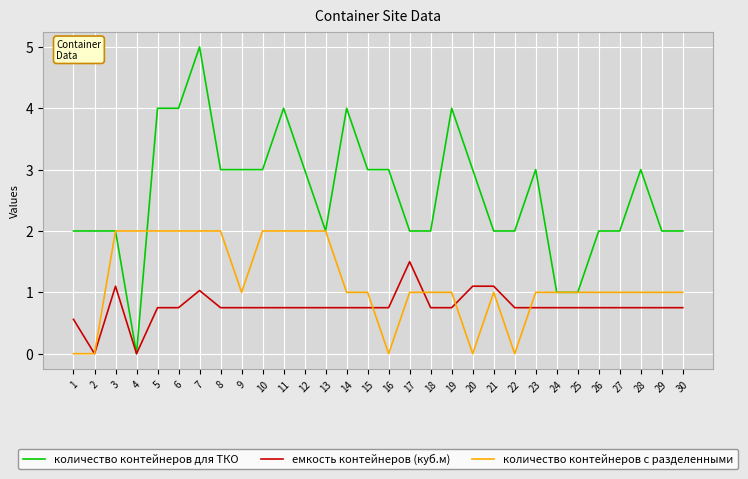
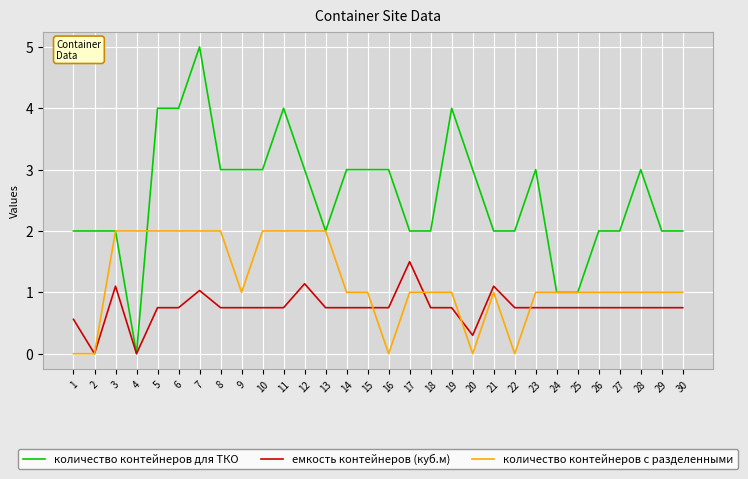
  {
    "количество контейнеров для ТКО": {
      "1": 2,
      "2": 2,
      "5": 4,
      "6": 4,
      "7": 5,
      "8": 3,
      "9": 3,
      "10": 3,
      "11": 4,
      "12": 3,
-     "14": 4,
+     "14": 3,
      "15": 3,
      "16": 3,
      "17": 2,
      "18": 2,
      "19": 4,
      "20": 3,
      "21": 2,
      "22": 2,
      "23": 3,
      "26": 2,
      "27": 2,
      "28": 3,
      "29": 2,
      "30": 2
    },
    "емкость контейнеров (куб.м)": {
      "1": 0.6,
      "3": 1.1,
      "5": 0.8,
      "6": 0.8,
      "7": 1.0,
      "8": 0.8,
      "9": 0.8,
      "10": 0.8,
      "11": 0.8,
-     "12": 0.8,
+     "12": 1.1,
      "13": 0.8,
      "14": 0.8,
      "15": 0.8,
      "16": 0.8,
      "17": 1.5,
      "18": 0.8,
      "19": 0.8,
-     "20": 1.1,
+     "20": 0.3,
      "21": 1.1,
      "22": 0.8,
      "23": 0.8,
      "24": 0.8,
      "25": 0.8,
      "26": 0.8,
      "27": 0.8,
      "28": 0.8,
      "29": 0.8,
      "30": 0.8
    },
    "количество контейнеров с разделенными": {
      "1": 0.0,
      "4": 2.0,
      "5": 2.0,
      "6": 2.0,
      "7": 2.0,
      "8": 2.0,
      "9": 1.0,
      "10": 2.0,
      "11": 2.0,
      "12": 2.0,
      "14": 1.0,
      "15": 1.0,
      "16": 0.0,
      "17": 1.0,
      "18": 1.0,
      "19": 1.0,
      "20": 0.0,
      "21": 1.0,
      "22": 0.0,
      "23": 1.0,
      "26": 1.0,
      "27": 1.0,
      "28": 1.0,
      "29": 1.0,
      "30": 1.0
    }
  }
